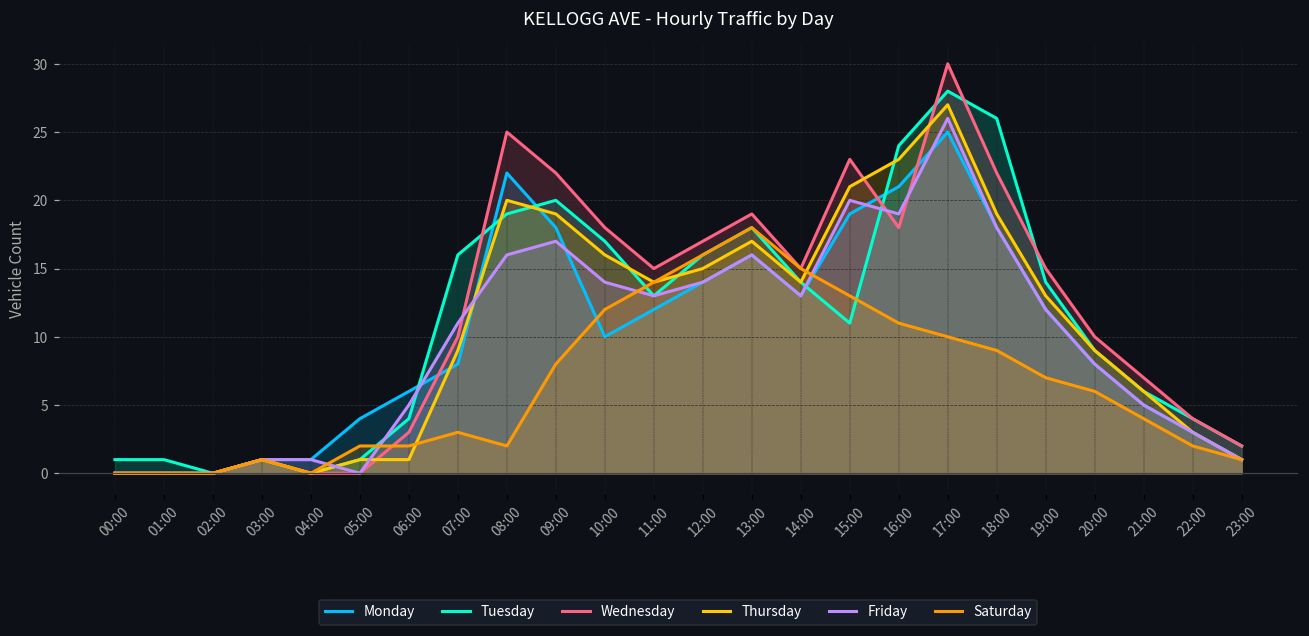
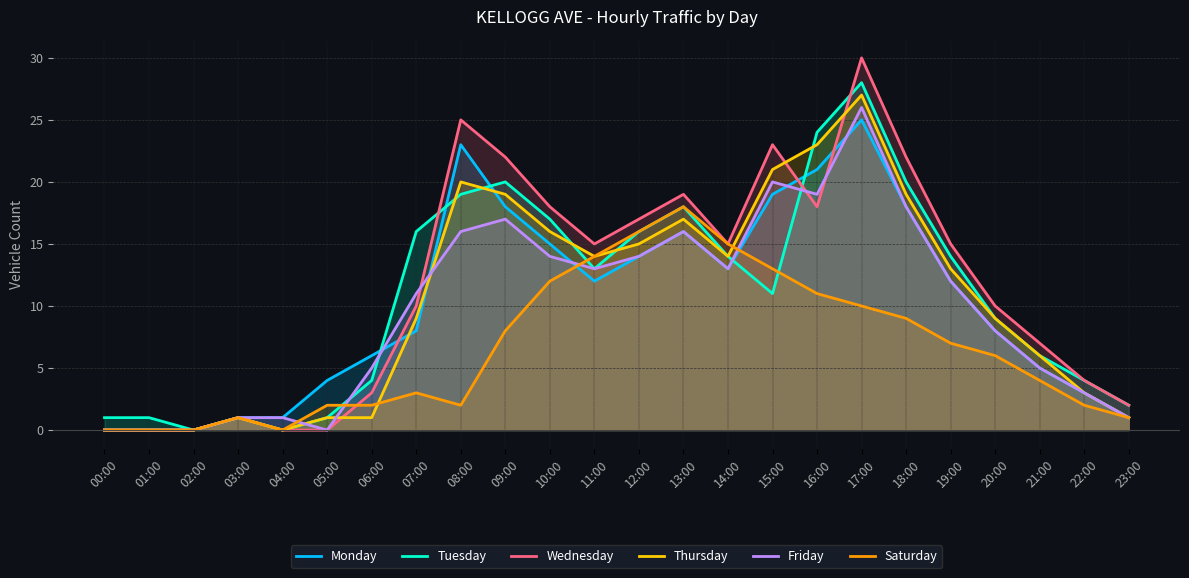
  {
    "Monday": {
      "05:00": 4,
      "06:00": 6,
      "07:00": 8,
-     "08:00": 22,
+     "08:00": 23,
      "09:00": 18,
-     "10:00": 10,
+     "10:00": 15,
      "11:00": 12,
      "15:00": 19,
      "16:00": 21,
      "17:00": 25
    },
    "Tuesday": {
      "00:00": 1,
      "01:00": 1,
      "06:00": 4,
      "07:00": 16,
      "08:00": 19,
      "09:00": 20,
      "10:00": 17,
      "15:00": 11,
      "16:00": 24,
      "17:00": 28,
-     "18:00": 26,
+     "18:00": 20,
      "19:00": 14
    },
    "Wednesday": {
      "06:00": 3,
      "07:00": 10,
      "08:00": 25,
      "09:00": 22,
      "10:00": 18,
      "11:00": 15,
      "12:00": 17,
      "13:00": 19,
      "15:00": 23,
      "16:00": 18,
      "17:00": 30,
      "18:00": 22,
      "19:00": 15,
      "20:00": 10,
      "21:00": 7
    },
    "Friday": {
      "06:00": 5,
      "07:00": 11,
      "08:00": 16,
      "09:00": 17,
      "10:00": 14,
      "15:00": 20,
      "16:00": 19,
      "17:00": 26
    }
  }
